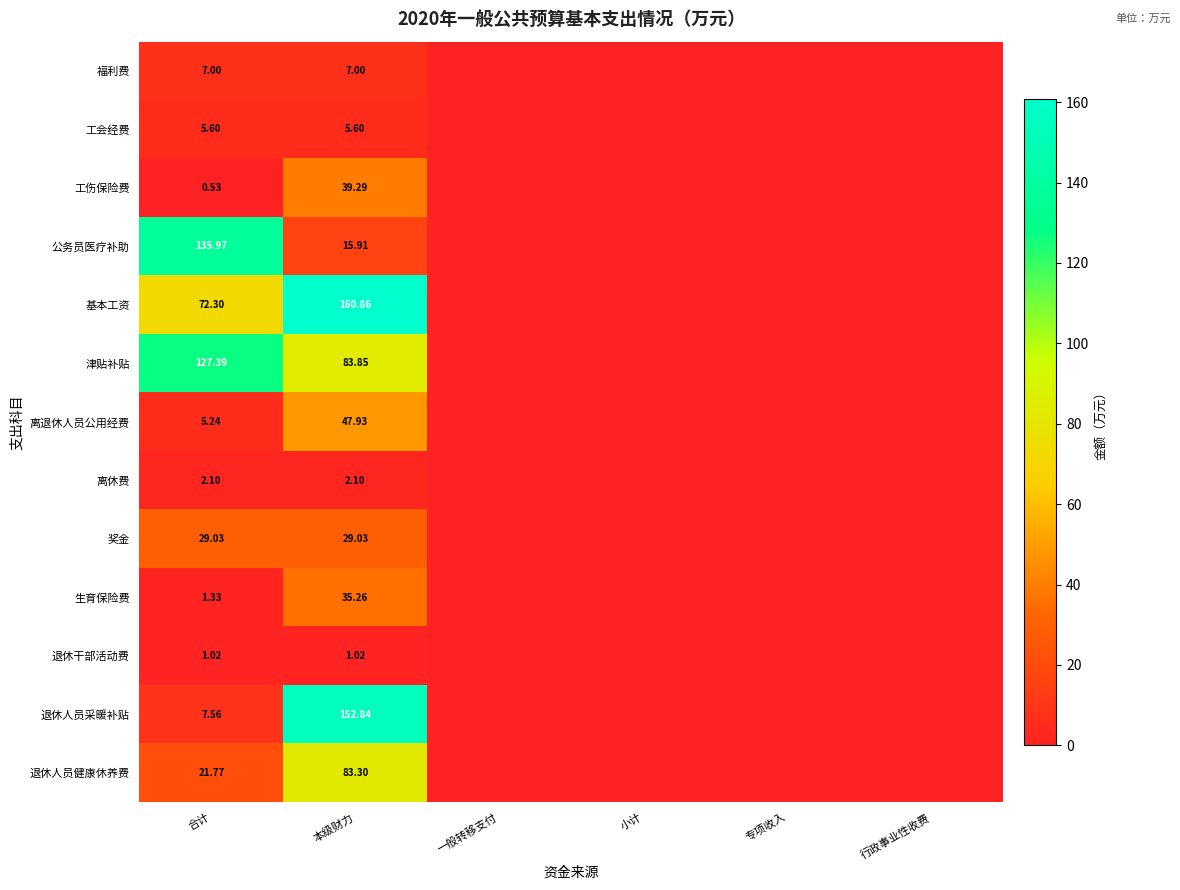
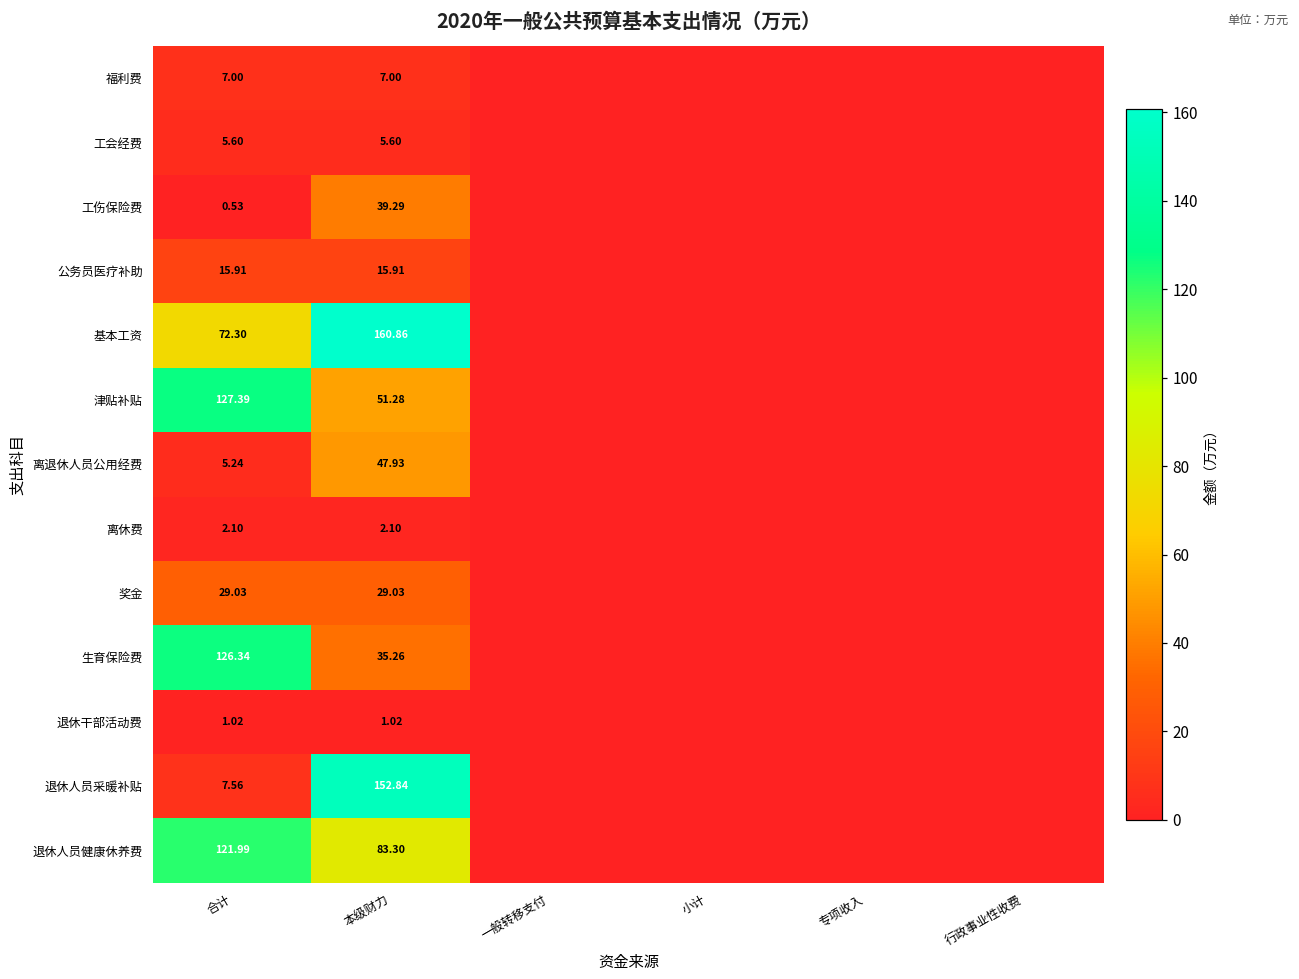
  {
    "福利费": {
      "合计": 7.00,
      "本级财力": 7.00
    },
    "工会经费": {
      "合计": 5.60,
      "本级财力": 5.60
    },
    "工伤保险费": {
      "合计": 0.53,
      "本级财力": 39.29
    },
    "公务员医疗补助": {
-     "合计": 135.97,
+     "合计": 15.91,
      "本级财力": 15.91
    },
    "基本工资": {
      "合计": 72.30,
      "本级财力": 160.86
    },
    "津贴补贴": {
      "合计": 127.39,
-     "本级财力": 83.85
+     "本级财力": 51.28
    },
    "离退休人员公用经费": {
      "合计": 5.24,
      "本级财力": 47.93
    },
    "离休费": {
      "合计": 2.10,
      "本级财力": 2.10
    },
    "奖金": {
      "合计": 29.03,
      "本级财力": 29.03
    },
    "生育保险费": {
-     "合计": 1.33,
+     "合计": 126.34,
      "本级财力": 35.26
    },
    "退休干部活动费": {
      "合计": 1.02,
      "本级财力": 1.02
    },
    "退休人员采暖补贴": {
      "合计": 7.56,
      "本级财力": 152.84
    },
    "退休人员健康休养费": {
-     "合计": 21.77,
+     "合计": 121.99,
      "本级财力": 83.30
    }
  }
